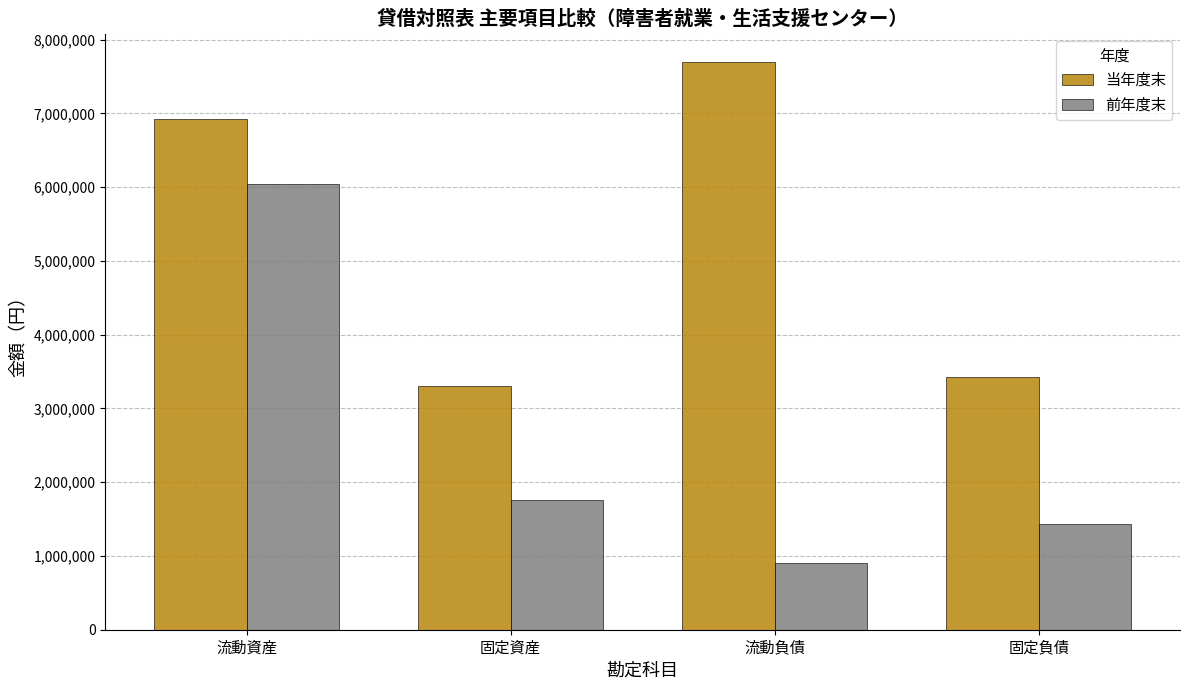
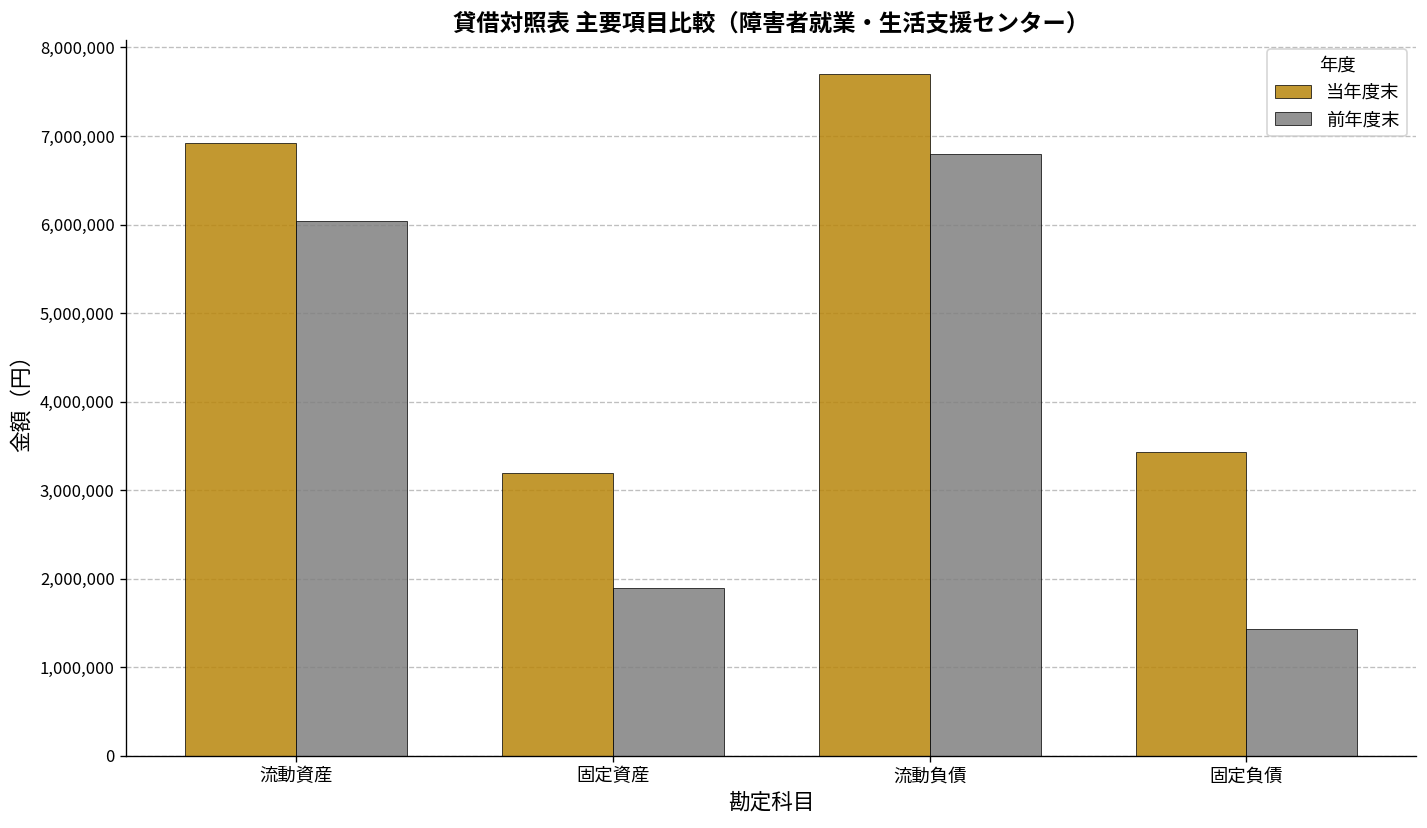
  {
    "当年度末": {
      "流動資産": "6,900,000",
-     "固定資産": "3,300,000",
+     "固定資産": "3,200,000",
      "流動負債": "7,700,000",
      "固定負債": "3,400,000"
    },
    "前年度末": {
      "流動資産": "6,000,000",
-     "固定資産": "1,800,000",
-     "流動負債": "900,000",
+     "固定資産": "1,900,000",
+     "流動負債": "6,800,000",
      "固定負債": "1,400,000"
    }
  }
